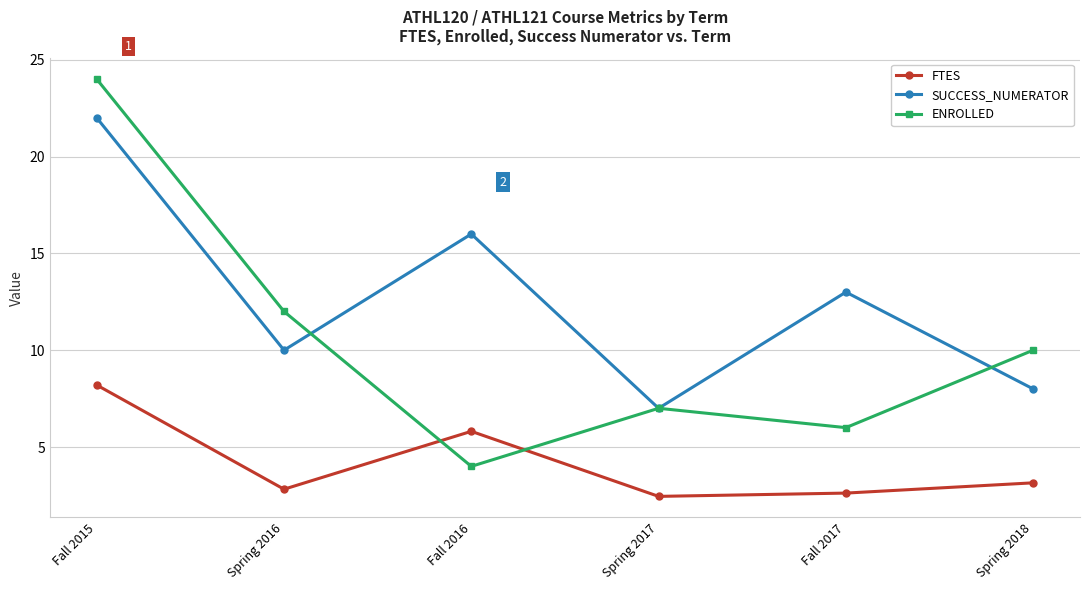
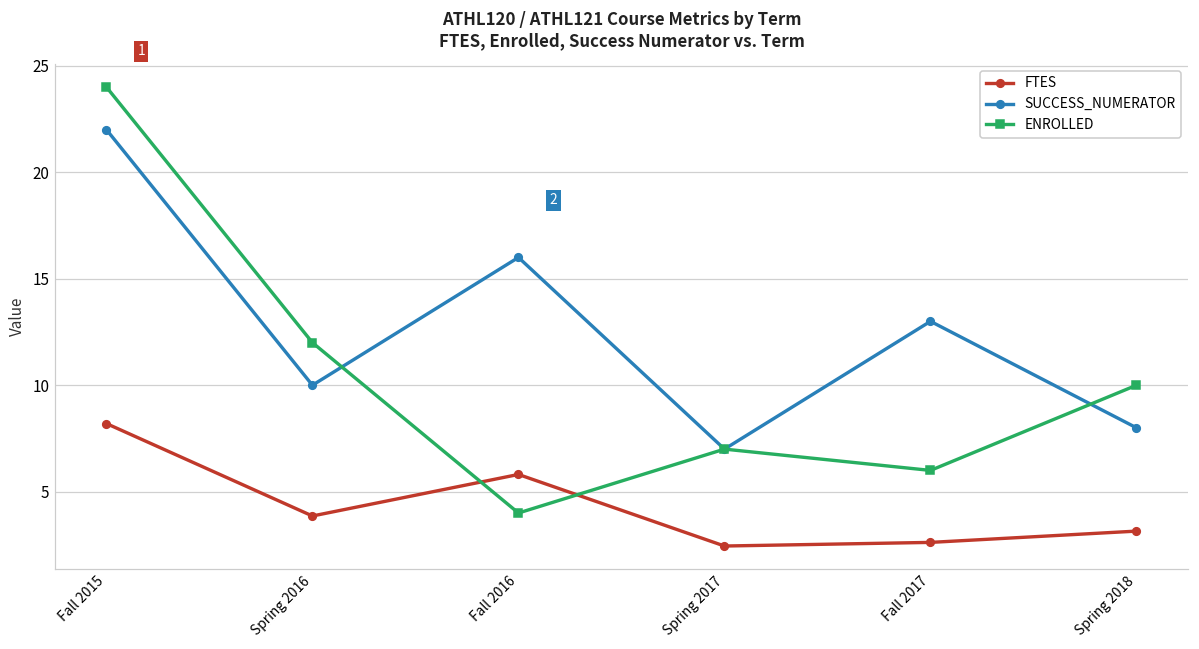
  {
    "FTES": {
      "Fall 2015": 8.2,
-     "Spring 2016": 2.8,
+     "Spring 2016": 3.9,
      "Fall 2016": 5.8,
      "Spring 2017": 2.5,
      "Fall 2017": 2.6,
      "Spring 2018": 3.2
    },
    "SUCCESS_NUMERATOR": {
      "Fall 2015": 22.0,
      "Spring 2016": 10.0,
      "Fall 2016": 16.0,
      "Fall 2017": 13.0,
      "Spring 2018": 8.0
    },
    "ENROLLED": {
      "Fall 2015": 24.0,
      "Spring 2016": 12.0,
      "Fall 2016": 4.0,
      "Fall 2017": 6.0,
      "Spring 2018": 10.0
    }
  }
